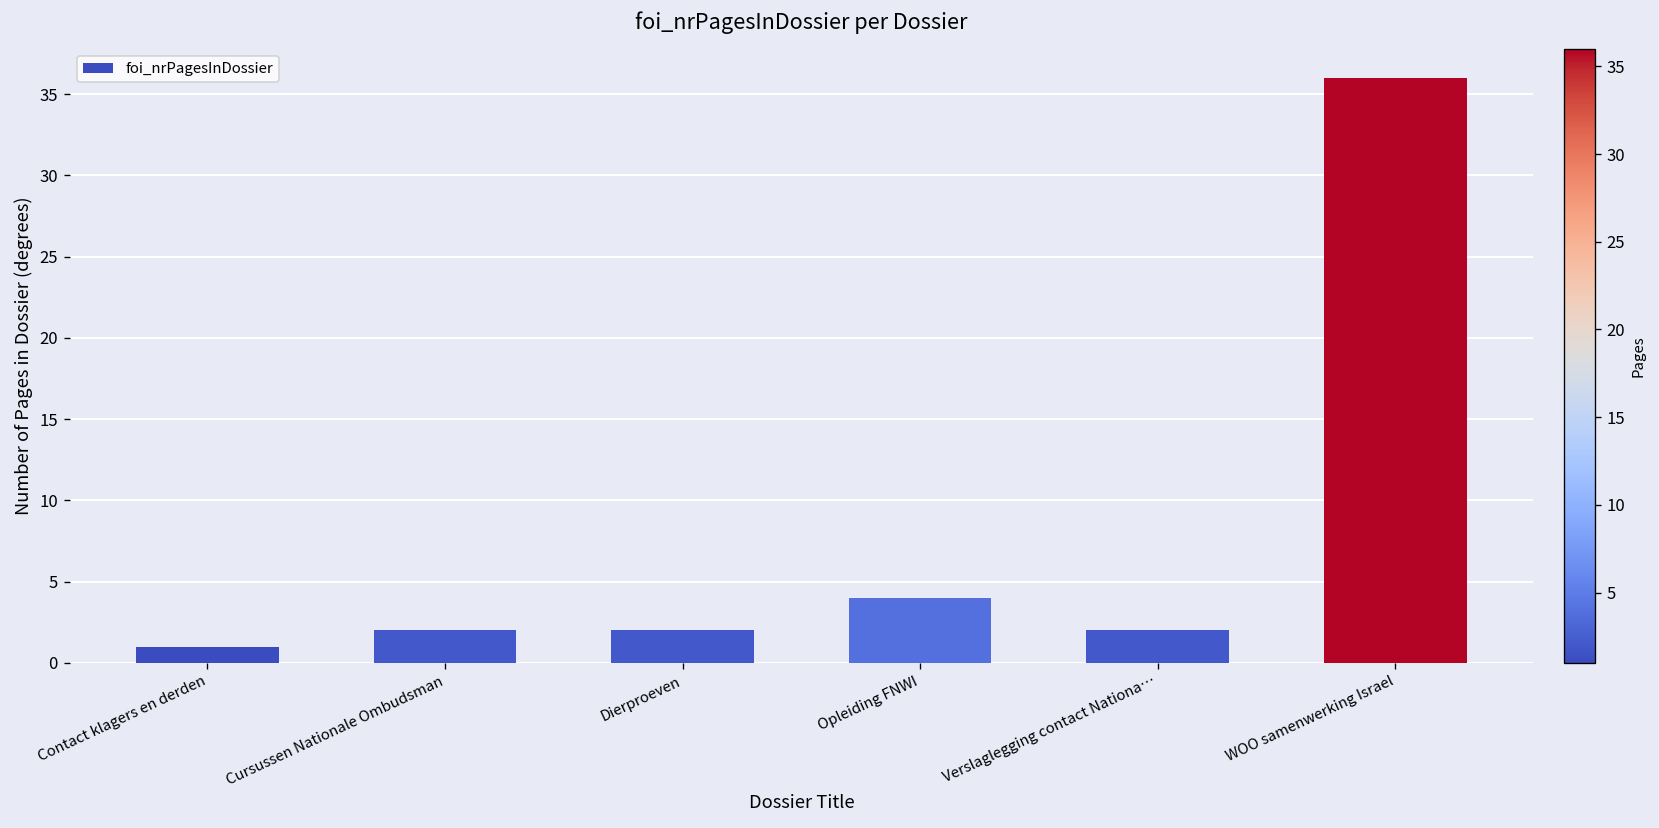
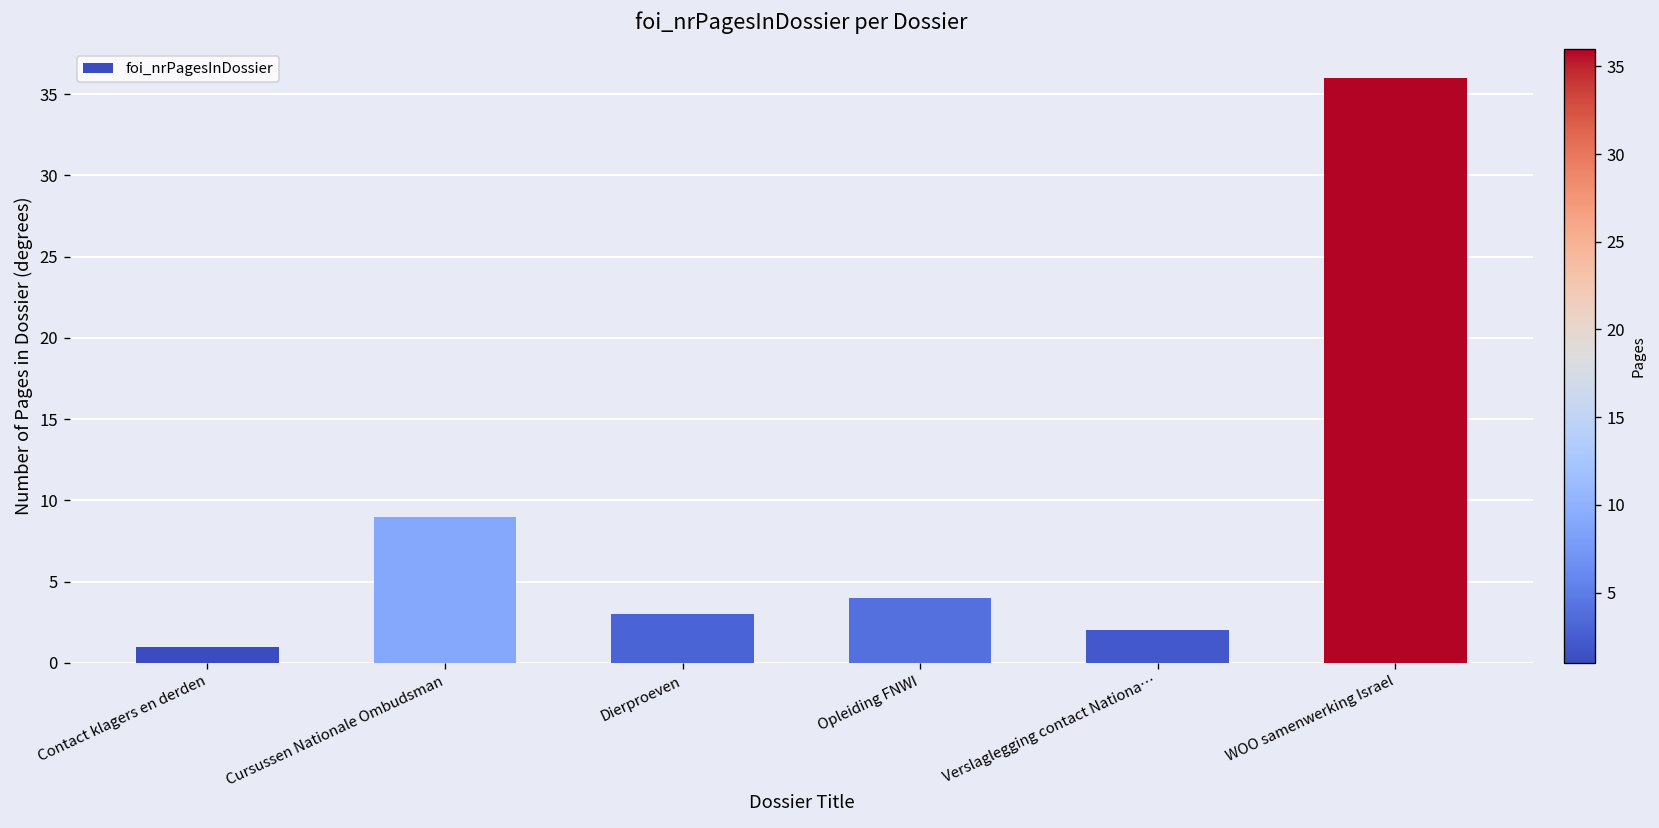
  {
    "Contact klagers en derden": 1,
-   "Cursussen Nationale Ombudsman": 2,
-   "Dierproeven": 2,
+   "Cursussen Nationale Ombudsman": 9,
+   "Dierproeven": 3,
    "Opleiding FNWI": 4,
    "Verslaglegging contact Nationa…": 2,
    "WOO samenwerking Israel": 36
  }
